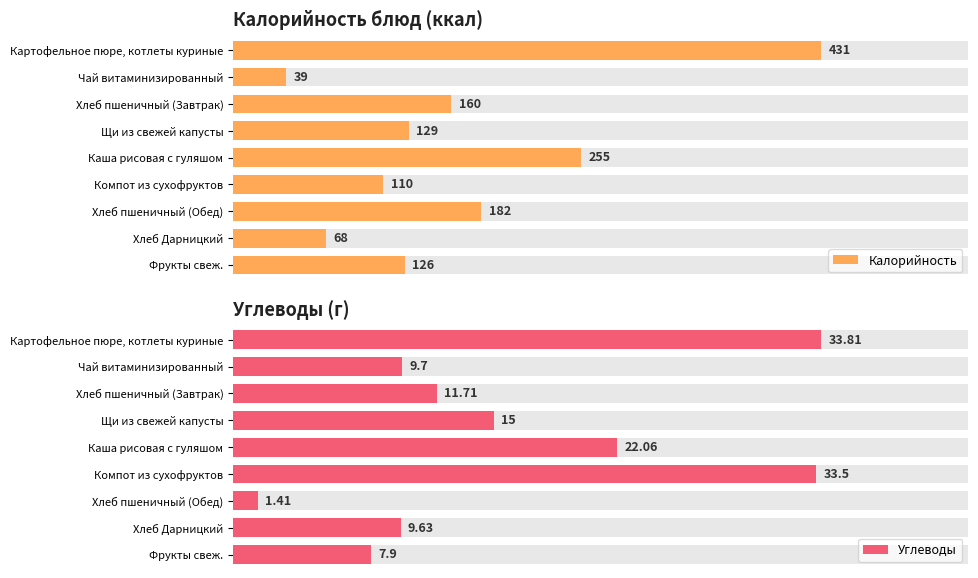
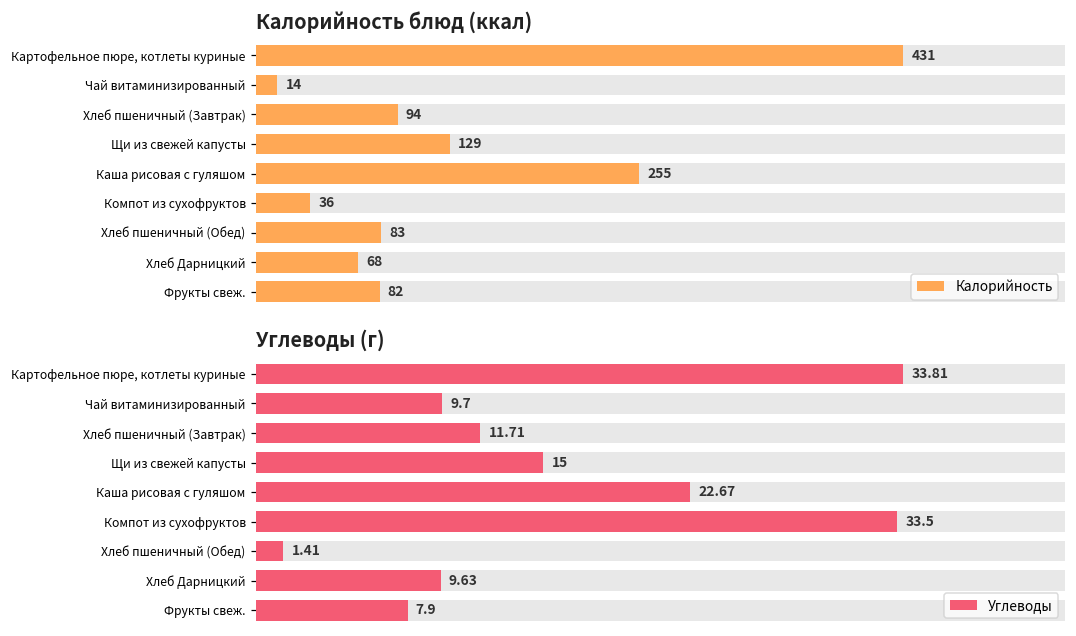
  {
    "Калорийность блюд (ккал)": {
      "Калорийность": {
-       "Чай витаминизированный": 39,
-       "Хлеб пшеничный (Завтрак)": 160,
-       "Компот из сухофруктов": 110,
-       "Хлеб пшеничный (Обед)": 182,
-       "Фрукты свеж.": 126
+       "Чай витаминизированный": 14,
+       "Хлеб пшеничный (Завтрак)": 94,
+       "Компот из сухофруктов": 36,
+       "Хлеб пшеничный (Обед)": 83,
+       "Фрукты свеж.": 82
      }
    },
    "Углеводы (г)": {
      "Углеводы": {
-       "Каша рисовая с гуляшом": 22.06
+       "Каша рисовая с гуляшом": 22.67
      }
    }
  }
